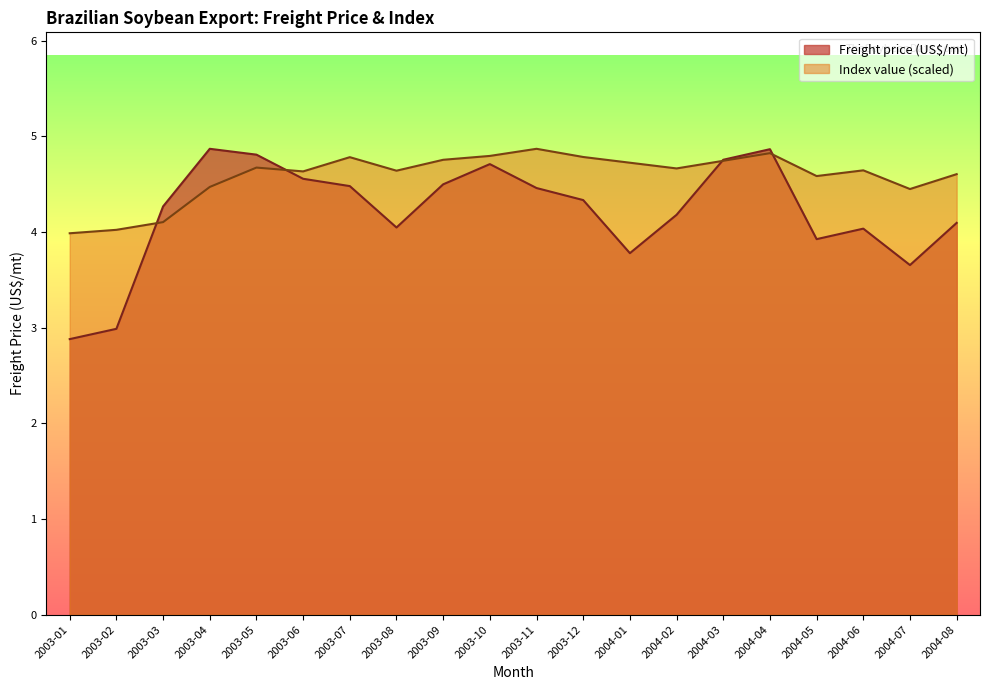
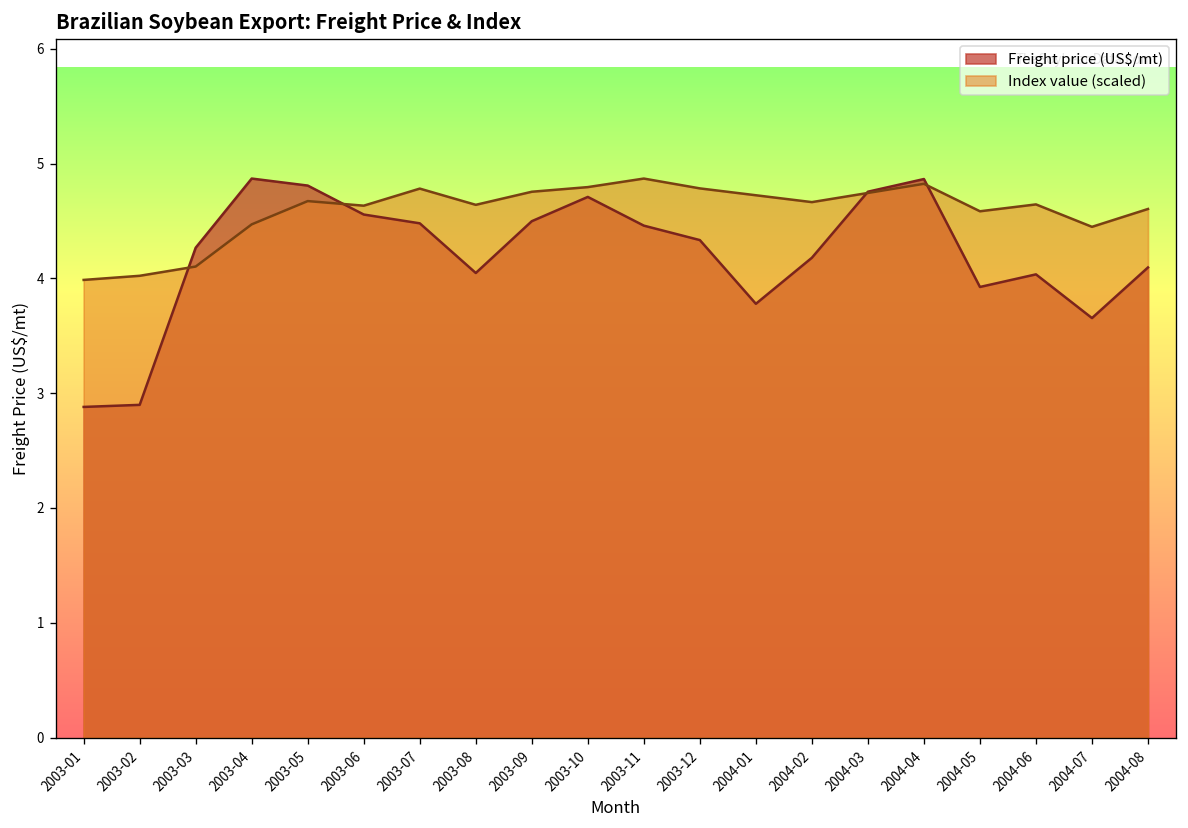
  {
    "Freight price (US$/mt)": {
      "2003-01": 2.9,
-     "2003-02": 3.0,
+     "2003-02": 2.9,
      "2003-03": 4.3,
      "2003-04": 4.9,
      "2003-05": 4.8,
      "2003-06": 4.6,
      "2003-07": 4.5,
      "2003-08": 4.0,
      "2003-09": 4.5,
      "2003-10": 4.7,
      "2003-11": 4.5,
      "2003-12": 4.3,
      "2004-01": 3.8,
      "2004-02": 4.2,
      "2004-04": 4.9,
      "2004-05": 3.9,
      "2004-06": 4.0,
      "2004-07": 3.7,
      "2004-08": 4.1
    },
    "Index value (scaled)": {
      "2003-01": 4.0,
      "2003-02": 4.0,
      "2003-03": 4.1,
      "2003-04": 4.5,
      "2003-05": 4.7,
      "2003-06": 4.6,
      "2003-07": 4.8,
      "2003-08": 4.6,
      "2003-09": 4.8,
      "2003-10": 4.8,
      "2003-11": 4.9,
      "2003-12": 4.8,
      "2004-01": 4.7,
      "2004-02": 4.7,
      "2004-04": 4.8,
      "2004-05": 4.6,
      "2004-06": 4.6,
      "2004-07": 4.4,
      "2004-08": 4.6
    }
  }
